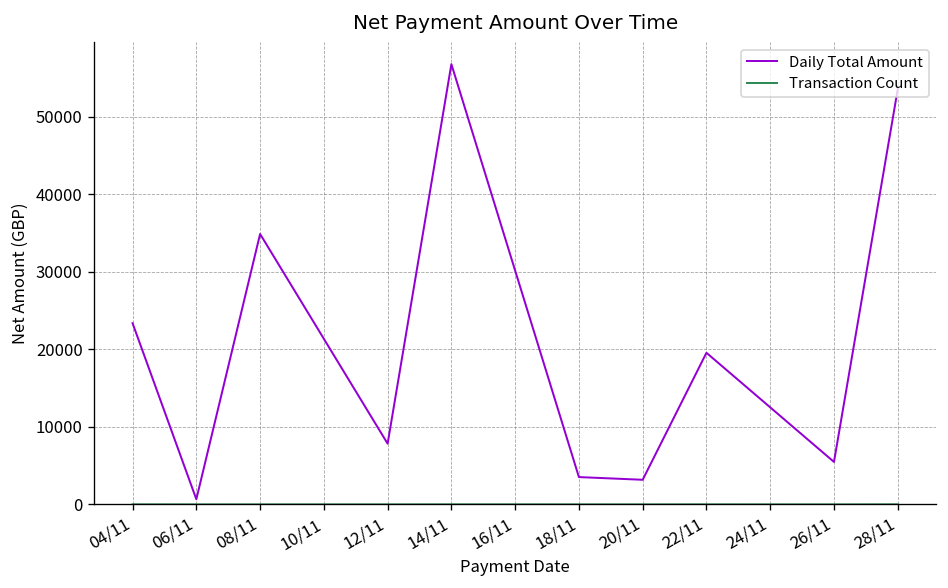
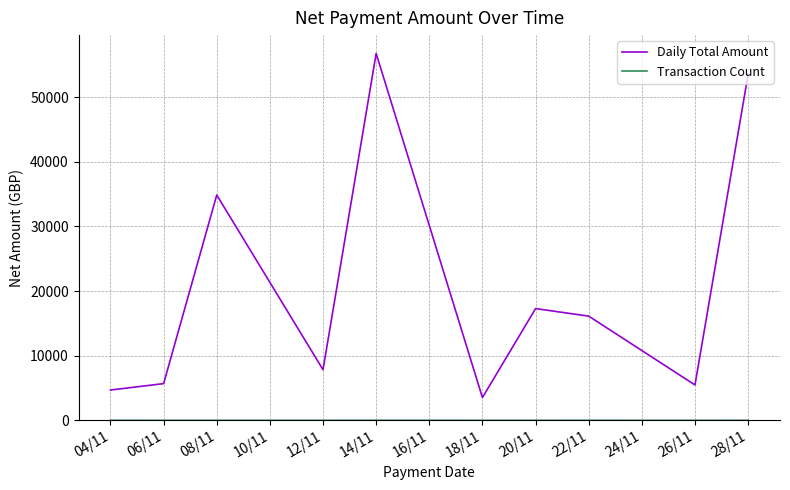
  {
    "Daily Total Amount": {
-     "04/11": 23000,
-     "06/11": 1000,
+     "04/11": 5000,
+     "06/11": 6000,
      "08/11": 35000,
      "12/11": 8000,
      "14/11": 57000,
      "18/11": 4000,
-     "20/11": 3000,
-     "22/11": 20000,
+     "20/11": 17000,
+     "22/11": 16000,
      "26/11": 5000
    },
    "Transaction Count": {
      "04/11": 0,
      "06/11": 0,
      "08/11": 0,
      "12/11": 0,
      "14/11": 0,
      "18/11": 0,
      "20/11": 0,
      "22/11": 0,
      "26/11": 0,
      "28/11": 0
    }
  }
